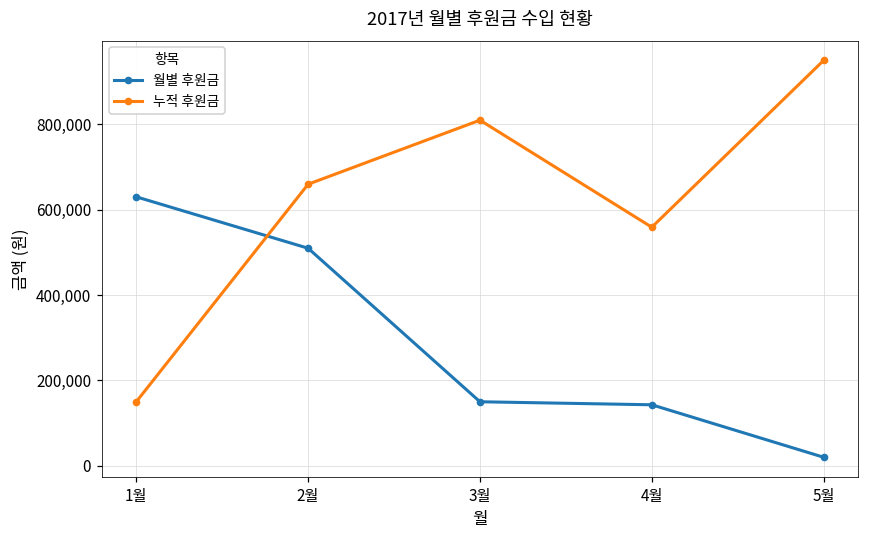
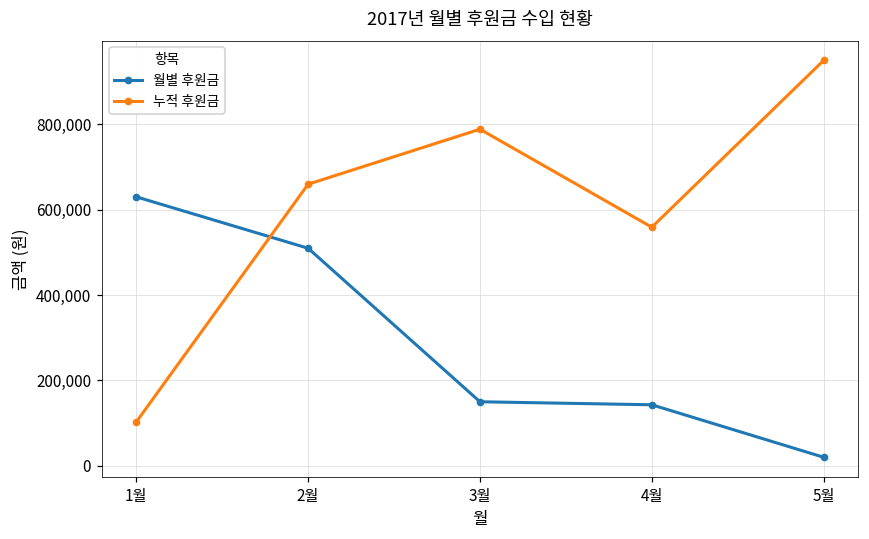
  {
    "월별 후원금": {
      "1월": "630,000",
      "2월": "510,000",
      "3월": "150,000",
      "4월": "140,000",
      "5월": "20,000"
    },
    "누적 후원금": {
-     "1월": "150,000",
+     "1월": "100,000",
      "2월": "660,000",
-     "3월": "810,000",
+     "3월": "790,000",
      "4월": "560,000",
      "5월": "950,000"
    }
  }
